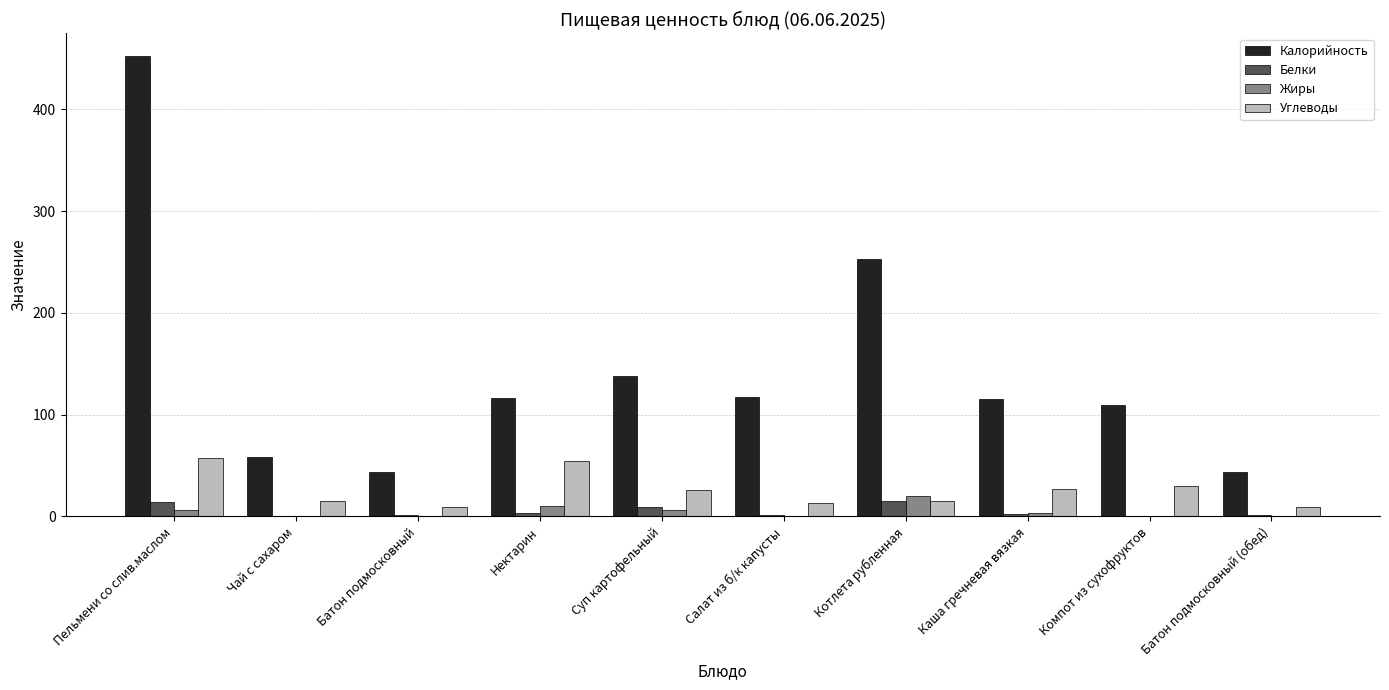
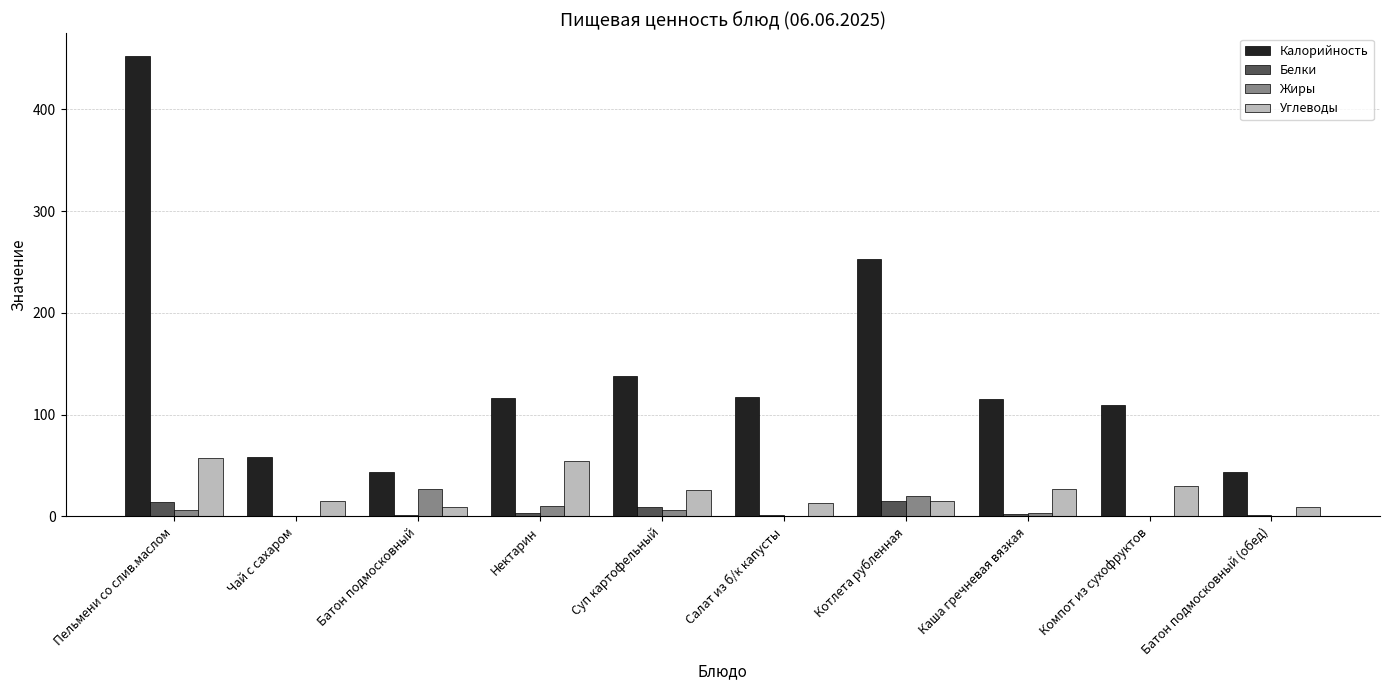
  {
    "Калорийность": {
      "Пельмени со слив.маслом": 452,
      "Чай с сахаром": 58,
      "Батон подмосковный": 44,
      "Нектарин": 117,
      "Суп картофельный": 138,
      "Салат из б/к капусты": 117,
      "Котлета рубленная": 253,
      "Каша гречневая вязкая": 115,
      "Компот из сухофруктов": 109,
      "Батон подмосковный (обед)": 44
    },
    "Белки": {
      "Пельмени со слив.маслом": 14,
      "Нектарин": 4,
      "Суп картофельный": 9,
      "Котлета рубленная": 15,
      "Каша гречневая вязкая": 3
    },
    "Жиры": {
      "Пельмени со слив.маслом": 7,
-     "Батон подмосковный": 0,
+     "Батон подмосковный": 27,
      "Нектарин": 11,
      "Суп картофельный": 6,
      "Котлета рубленная": 20,
      "Каша гречневая вязкая": 4
    },
    "Углеводы": {
      "Пельмени со слив.маслом": 57,
      "Чай с сахаром": 15,
      "Батон подмосковный": 9,
      "Нектарин": 55,
      "Суп картофельный": 26,
      "Салат из б/к капусты": 13,
      "Котлета рубленная": 15,
      "Каша гречневая вязкая": 27,
      "Компот из сухофруктов": 30,
      "Батон подмосковный (обед)": 9
    }
  }
